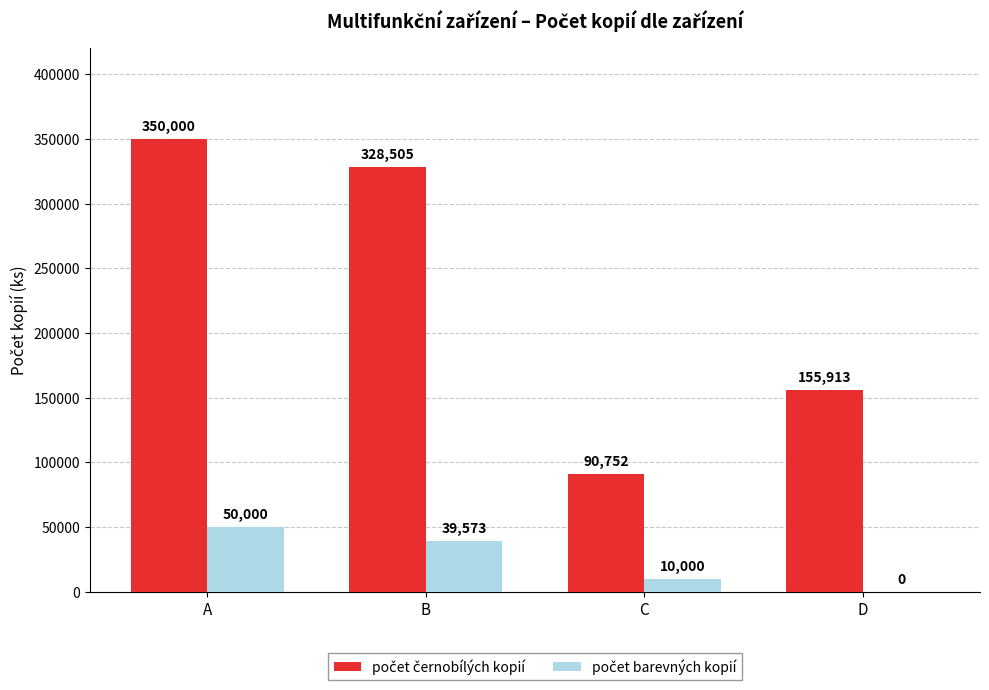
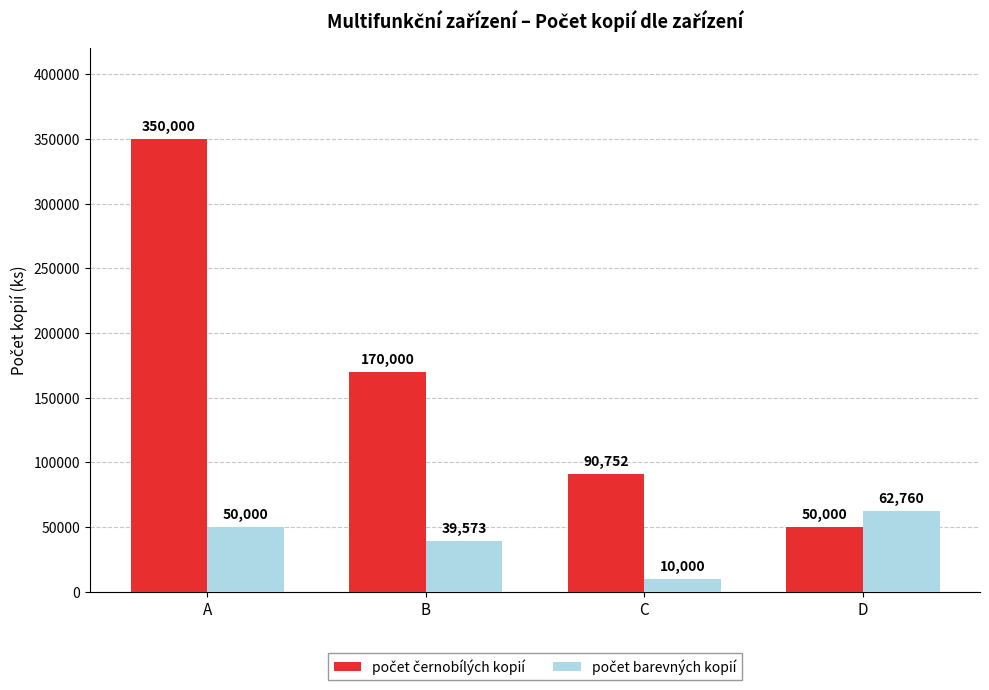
  {
    "počet černobílých kopií": {
      "A": "350,000",
-     "B": "328,505",
+     "B": "170,000",
      "C": "90,752",
-     "D": "155,913"
+     "D": "50,000"
    },
    "počet barevných kopií": {
      "A": "50,000",
      "B": "39,573",
      "C": "10,000",
-     "D": "0"
+     "D": "62,760"
    }
  }
